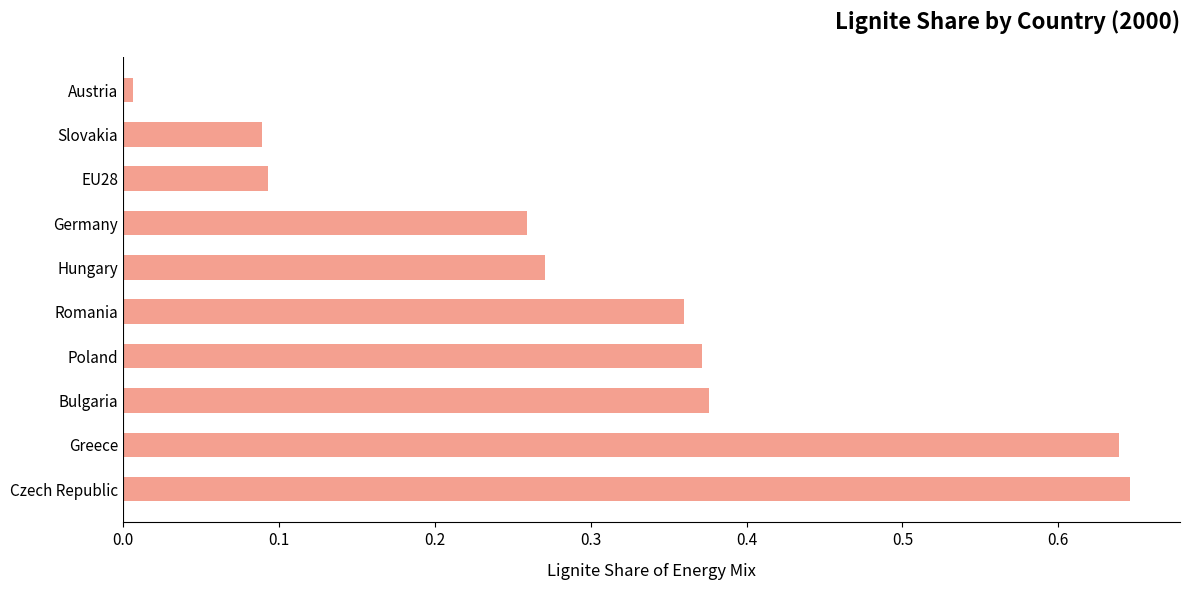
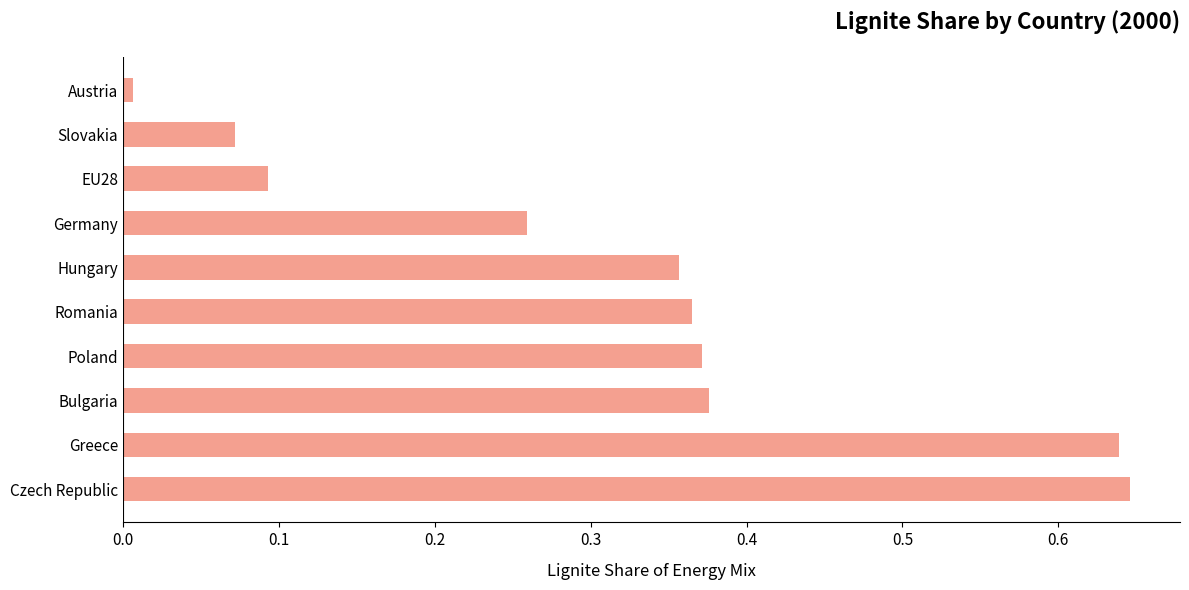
  {
    "Austria": 0.007,
-   "Slovakia": 0.089,
+   "Slovakia": 0.072,
    "EU28": 0.093,
    "Germany": 0.259,
-   "Hungary": 0.271,
-   "Romania": 0.360,
+   "Hungary": 0.356,
+   "Romania": 0.365,
    "Poland": 0.372,
    "Bulgaria": 0.376,
    "Greece": 0.639,
    "Czech Republic": 0.646
  }
